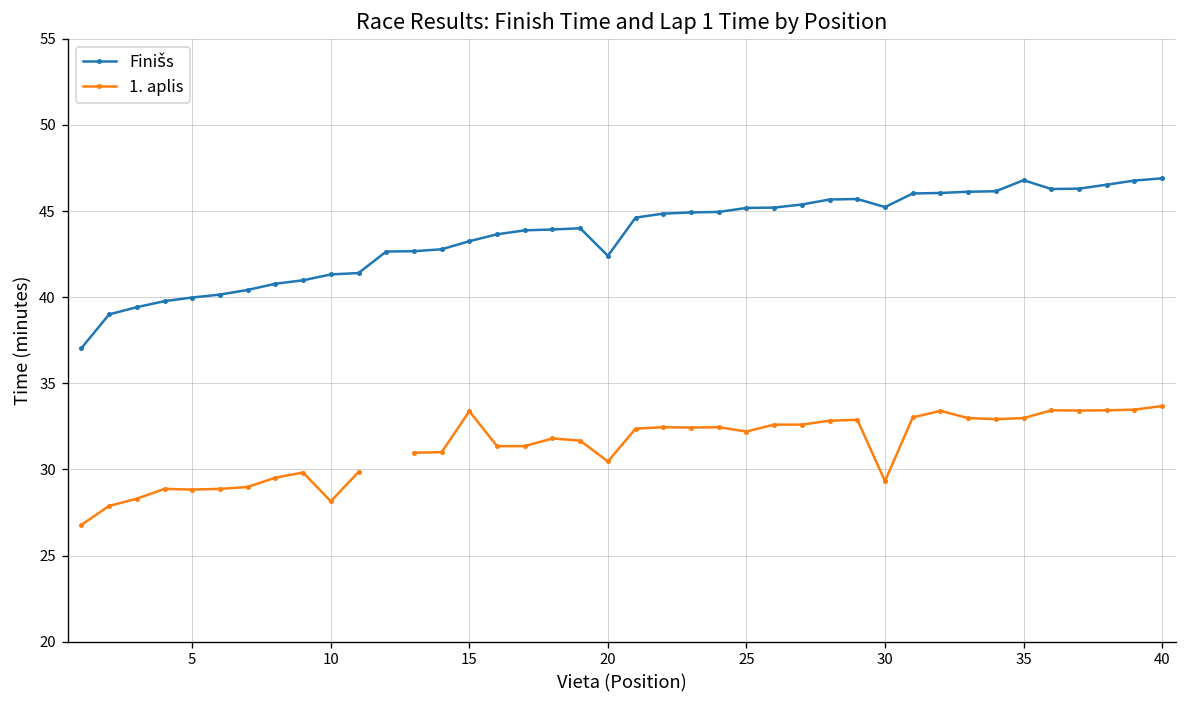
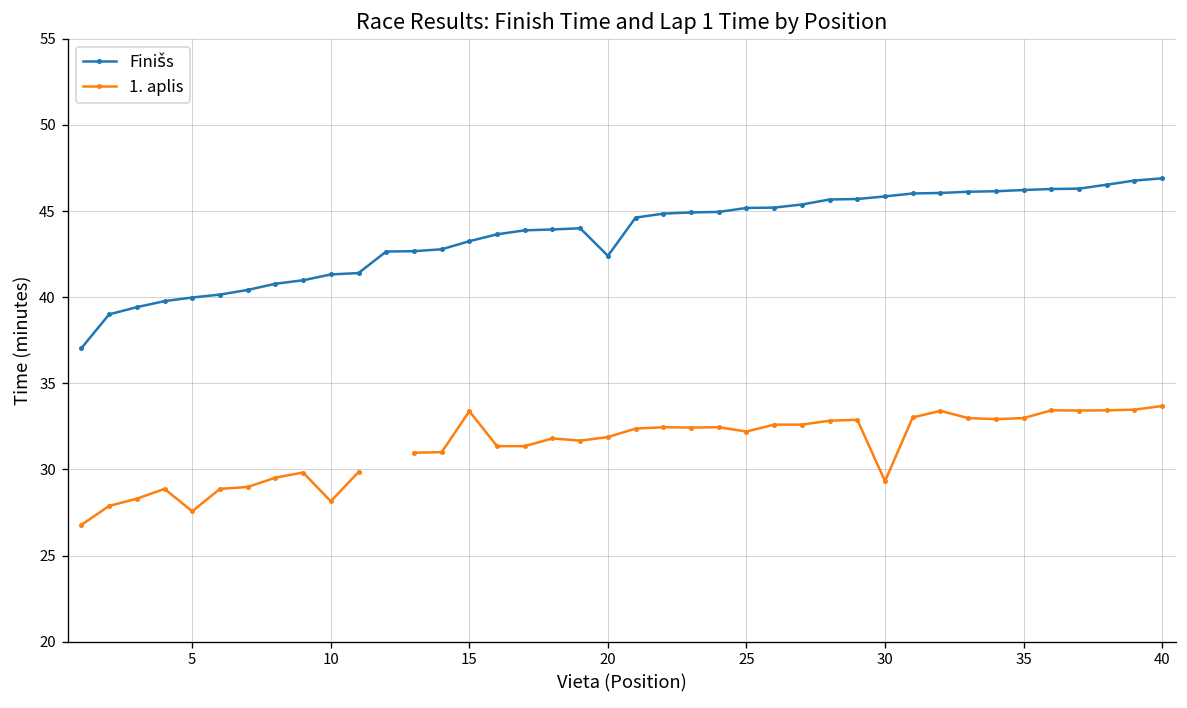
  {
    "Finišs": {
      "5": 40.0,
      "10": 41.3,
      "15": 43.3,
      "20": 42.4,
      "25": 45.2,
-     "30": 45.2,
-     "35": 46.8,
+     "30": 45.9,
+     "35": 46.2,
      "40": 46.9
    },
    "1. aplis": {
-     "5": 28.8,
+     "5": 27.6,
      "10": 28.2,
      "15": 33.4,
-     "20": 30.5,
+     "20": 31.9,
      "25": 32.2,
      "30": 29.3,
      "35": 33.0,
      "40": 33.7
    }
  }
